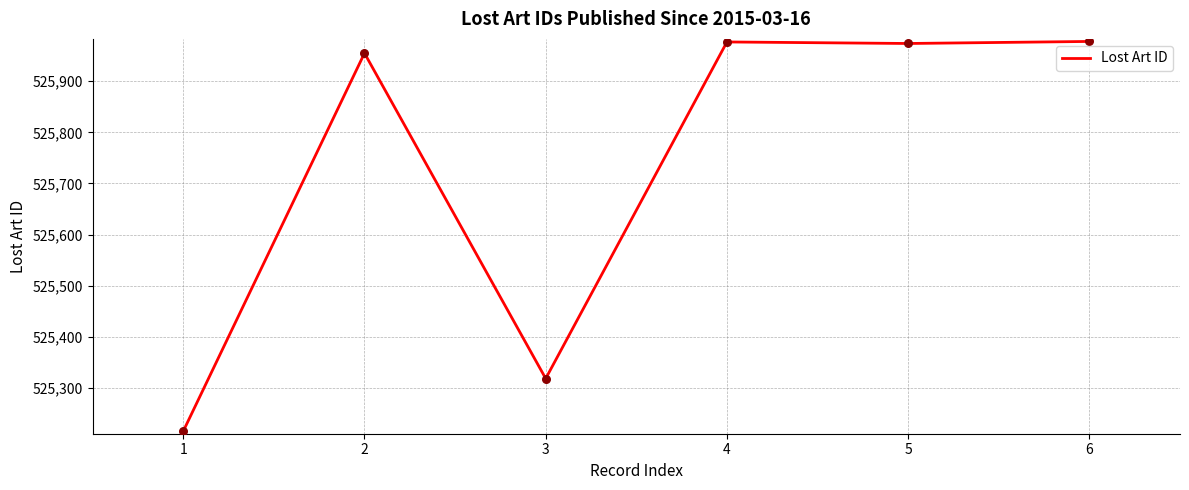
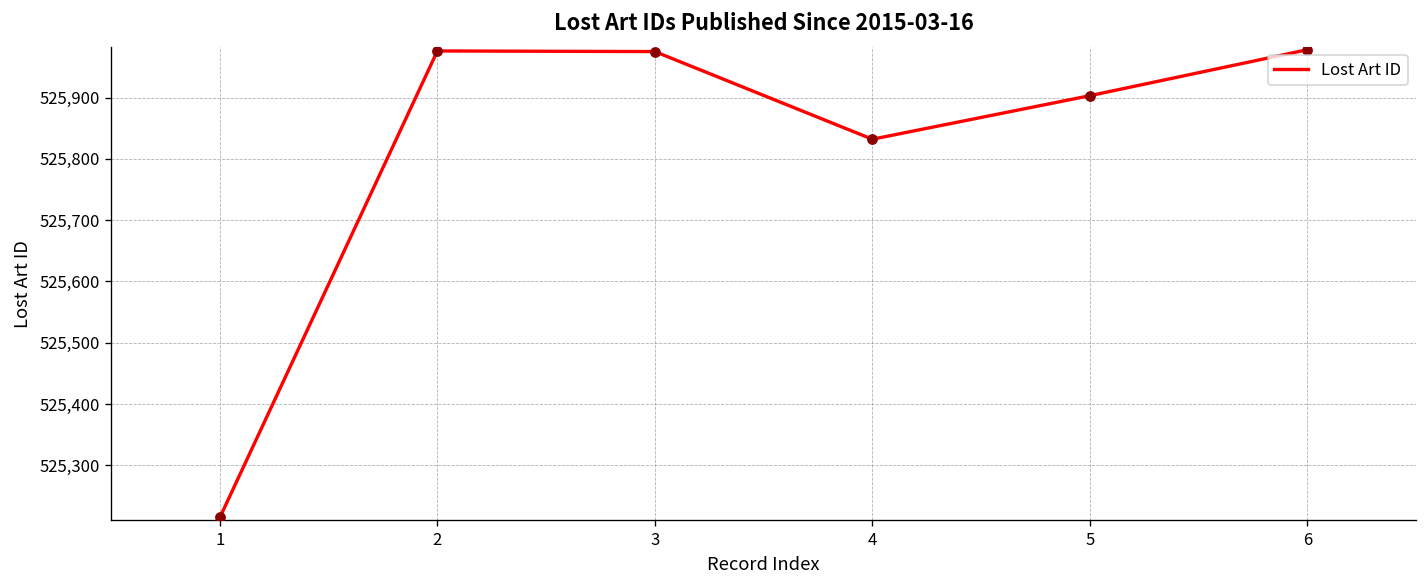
  {
    "1": "525,220",
-   "2": "525,960",
-   "3": "525,320",
-   "4": "525,980",
-   "5": "525,970",
+   "2": "525,980",
+   "3": "525,980",
+   "4": "525,830",
+   "5": "525,900",
    "6": "525,980"
  }
